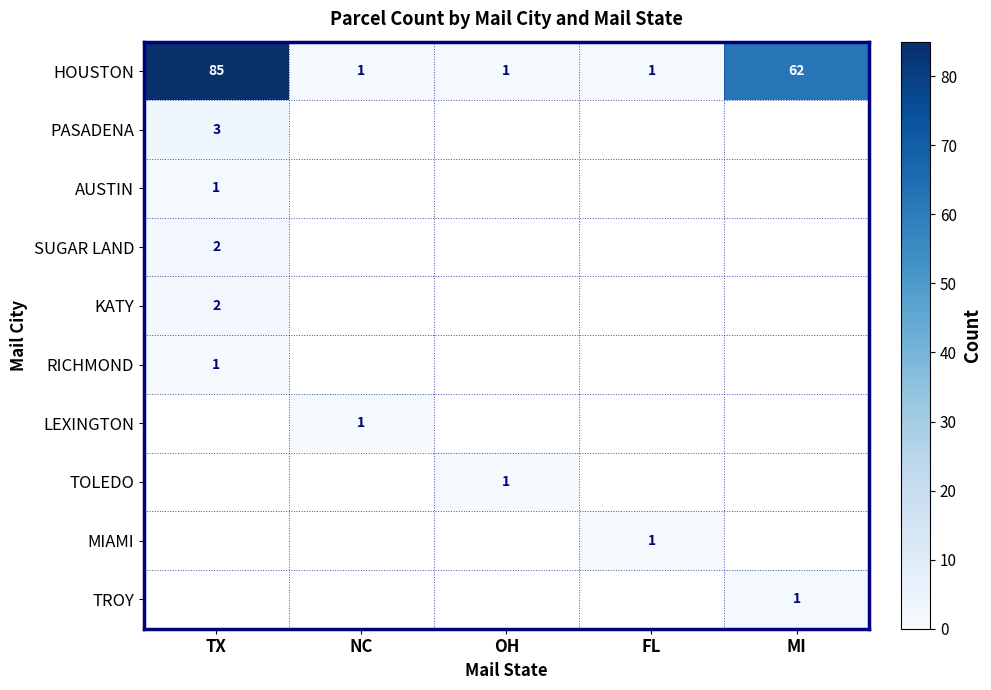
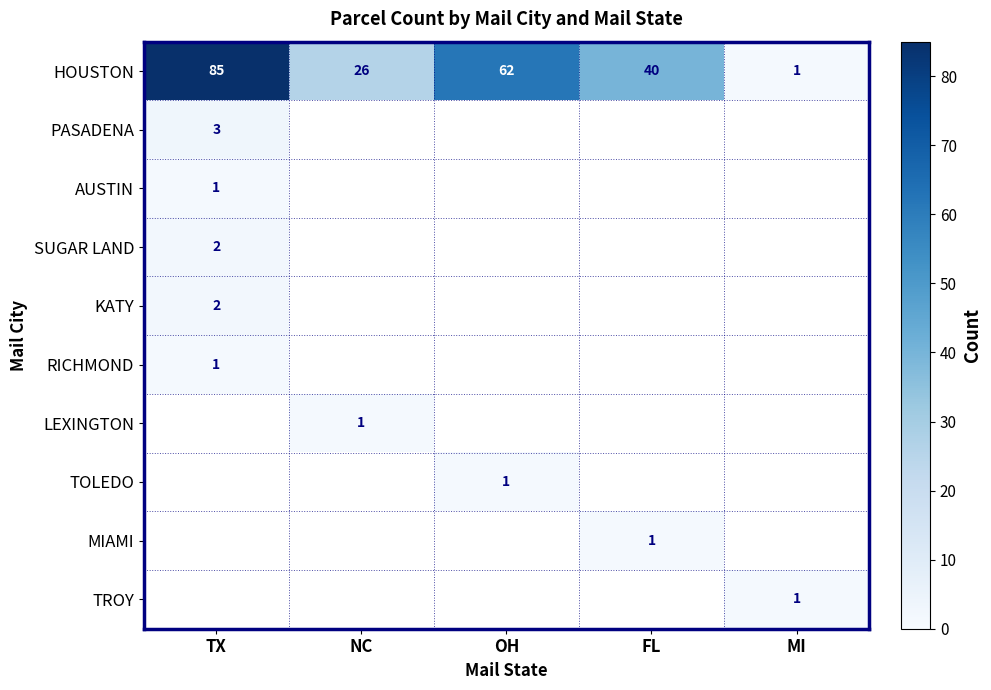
  {
    "HOUSTON": {
      "TX": 85,
-     "NC": 1,
-     "OH": 1,
-     "FL": 1,
-     "MI": 62
+     "NC": 26,
+     "OH": 62,
+     "FL": 40,
+     "MI": 1
    },
    "PASADENA": {
      "TX": 3
    },
    "AUSTIN": {
      "TX": 1
    },
    "SUGAR LAND": {
      "TX": 2
    },
    "KATY": {
      "TX": 2
    },
    "RICHMOND": {
      "TX": 1
    },
    "LEXINGTON": {
      "NC": 1
    },
    "TOLEDO": {
      "OH": 1
    },
    "MIAMI": {
      "FL": 1
    },
    "TROY": {
      "MI": 1
    }
  }
